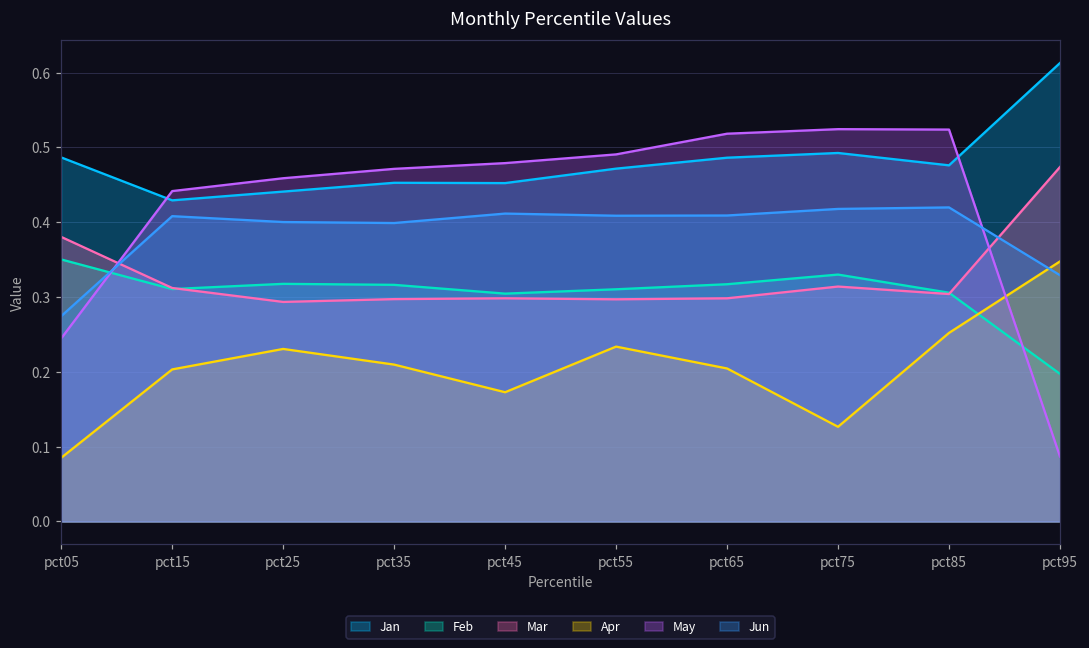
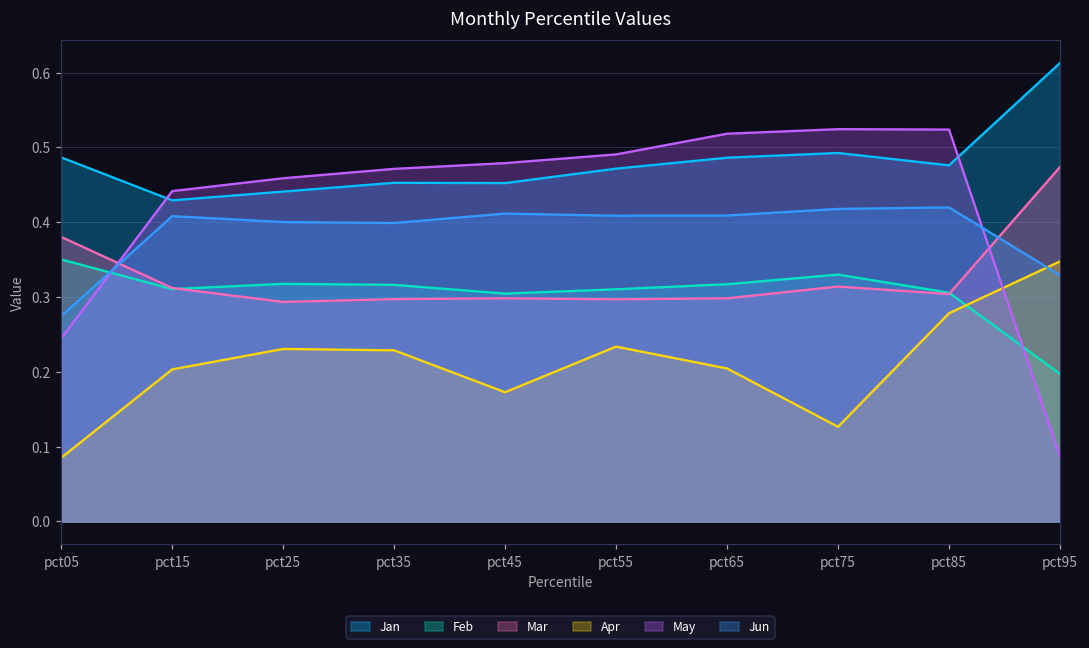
  {
    "Apr": {
      "pct05": 0.09,
      "pct15": 0.20,
      "pct25": 0.23,
-     "pct35": 0.21,
+     "pct35": 0.23,
      "pct45": 0.17,
      "pct55": 0.23,
      "pct65": 0.20,
      "pct75": 0.13,
-     "pct85": 0.25,
+     "pct85": 0.28,
      "pct95": 0.35
    }
  }
